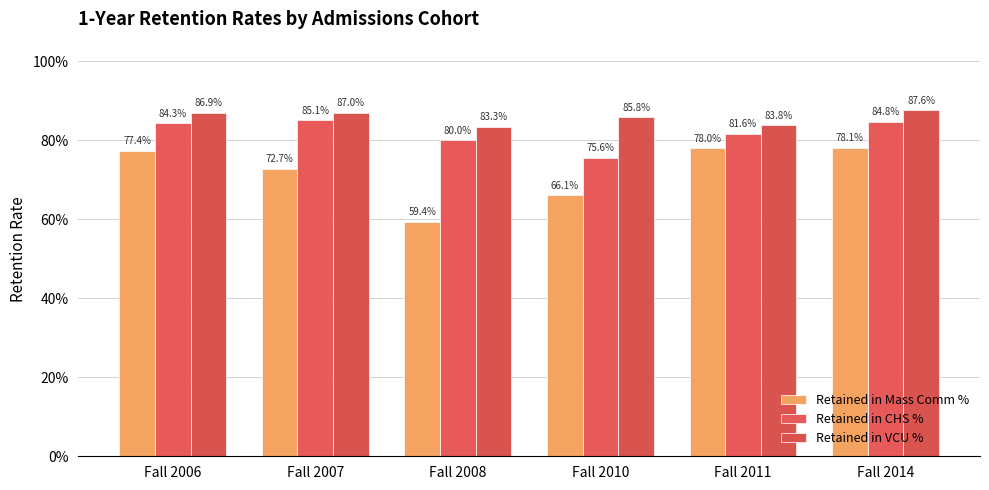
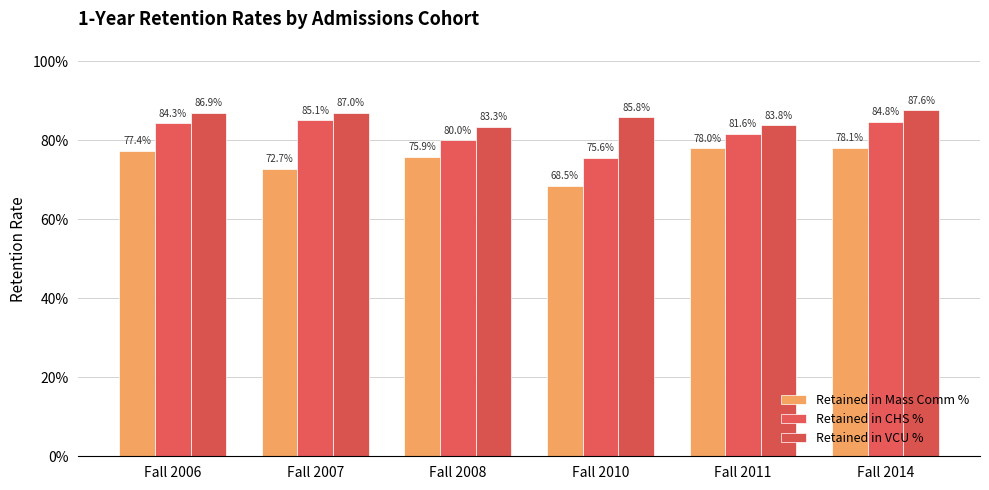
  {
    "Retained in Mass Comm %": {
      "Fall 2006": "77.4%",
      "Fall 2007": "72.7%",
-     "Fall 2008": "59.4%",
-     "Fall 2010": "66.1%",
+     "Fall 2008": "75.9%",
+     "Fall 2010": "68.5%",
      "Fall 2011": "78.0%",
      "Fall 2014": "78.1%"
    }
  }
